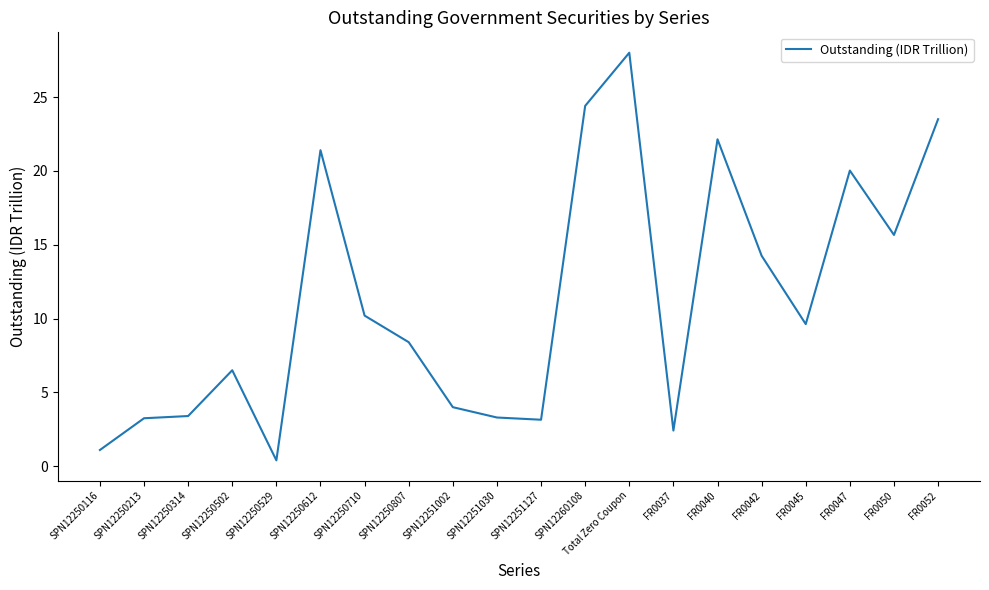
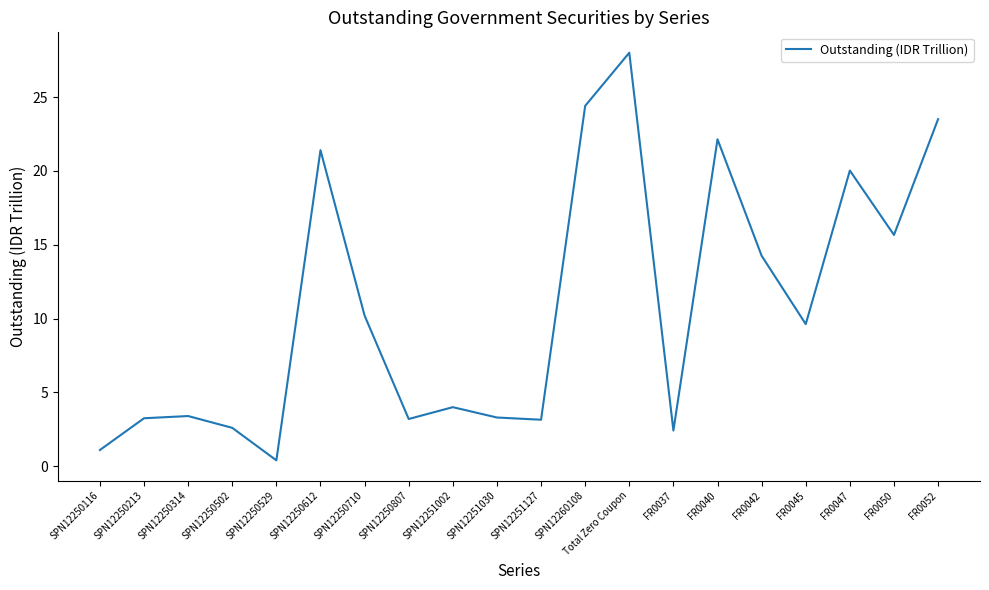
  {
    "SPN12250116": 1.1,
    "SPN12250213": 3.3,
    "SPN12250314": 3.4,
-   "SPN12250502": 6.5,
+   "SPN12250502": 2.6,
    "SPN12250529": 0.4,
    "SPN12250612": 21.4,
    "SPN12250710": 10.2,
-   "SPN12250807": 8.4,
+   "SPN12250807": 3.2,
    "SPN12251002": 4.0,
    "SPN12251030": 3.3,
    "SPN12251127": 3.2,
    "SPN12260108": 24.4,
    "Total Zero Coupon": 28.0,
    "FR0037": 2.4,
    "FR0040": 22.1,
    "FR0042": 14.3,
    "FR0045": 9.6,
    "FR0047": 20.0,
    "FR0050": 15.7,
    "FR0052": 23.5
  }
